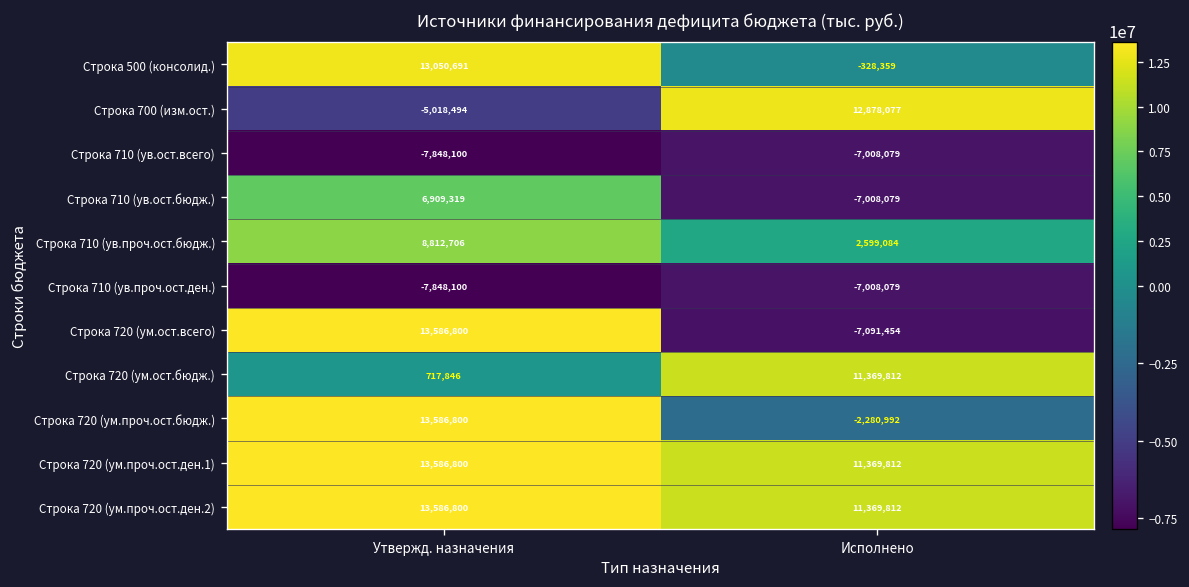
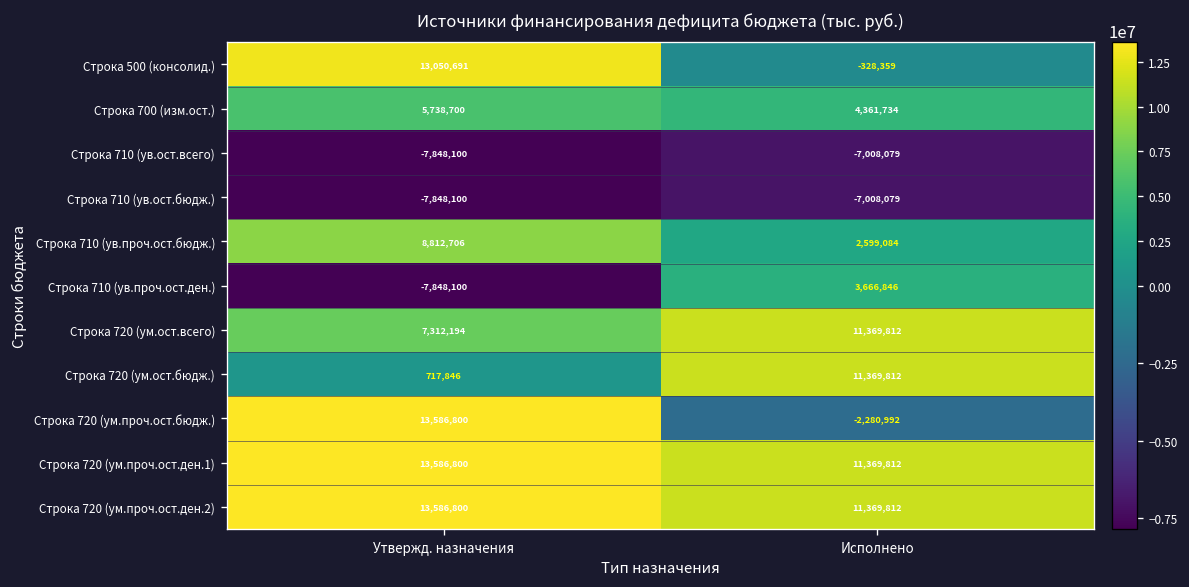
  {
    "Строка 500 (консолид.)": {
      "Утвержд. назначения": "13,050,691",
      "Исполнено": "-328,359"
    },
    "Строка 700 (изм.ост.)": {
-     "Утвержд. назначения": "-5,018,494",
-     "Исполнено": "12,878,077"
+     "Утвержд. назначения": "5,738,700",
+     "Исполнено": "4,361,734"
    },
    "Строка 710 (ув.ост.всего)": {
      "Утвержд. назначения": "-7,848,100",
      "Исполнено": "-7,008,079"
    },
    "Строка 710 (ув.ост.бюдж.)": {
-     "Утвержд. назначения": "6,909,319",
+     "Утвержд. назначения": "-7,848,100",
      "Исполнено": "-7,008,079"
    },
    "Строка 710 (ув.проч.ост.бюдж.)": {
      "Утвержд. назначения": "8,812,706",
      "Исполнено": "2,599,084"
    },
    "Строка 710 (ув.проч.ост.ден.)": {
      "Утвержд. назначения": "-7,848,100",
-     "Исполнено": "-7,008,079"
+     "Исполнено": "3,666,846"
    },
    "Строка 720 (ум.ост.всего)": {
-     "Утвержд. назначения": "13,586,800",
-     "Исполнено": "-7,091,454"
+     "Утвержд. назначения": "7,312,194",
+     "Исполнено": "11,369,812"
    },
    "Строка 720 (ум.ост.бюдж.)": {
      "Утвержд. назначения": "717,846",
      "Исполнено": "11,369,812"
    },
    "Строка 720 (ум.проч.ост.бюдж.)": {
      "Утвержд. назначения": "13,586,800",
      "Исполнено": "-2,280,992"
    },
    "Строка 720 (ум.проч.ост.ден.1)": {
      "Утвержд. назначения": "13,586,800",
      "Исполнено": "11,369,812"
    },
    "Строка 720 (ум.проч.ост.ден.2)": {
      "Утвержд. назначения": "13,586,800",
      "Исполнено": "11,369,812"
    }
  }
